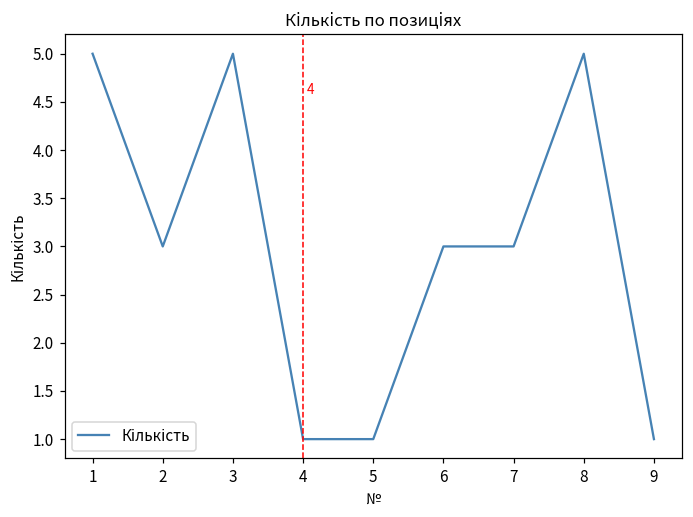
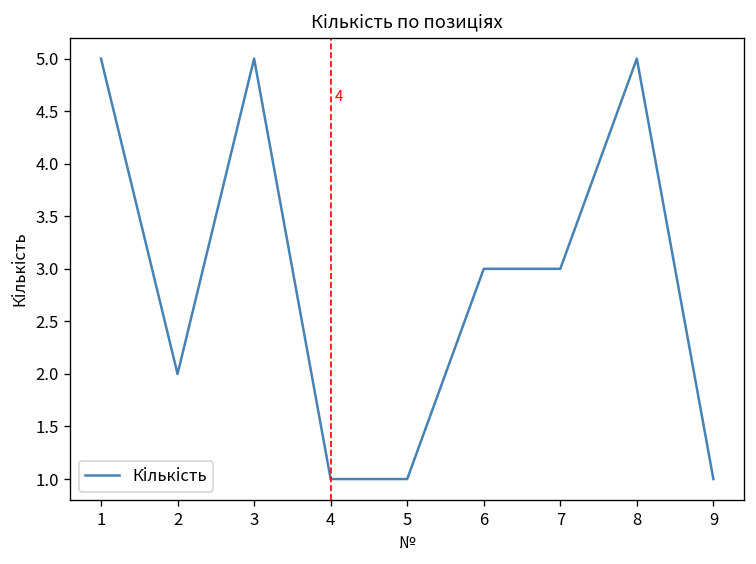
  {
    "1": 5,
-   "2": 3,
+   "2": 2,
    "3": 5,
    "4": 1,
    "5": 1,
    "6": 3,
    "7": 3,
    "8": 5,
    "9": 1
  }
